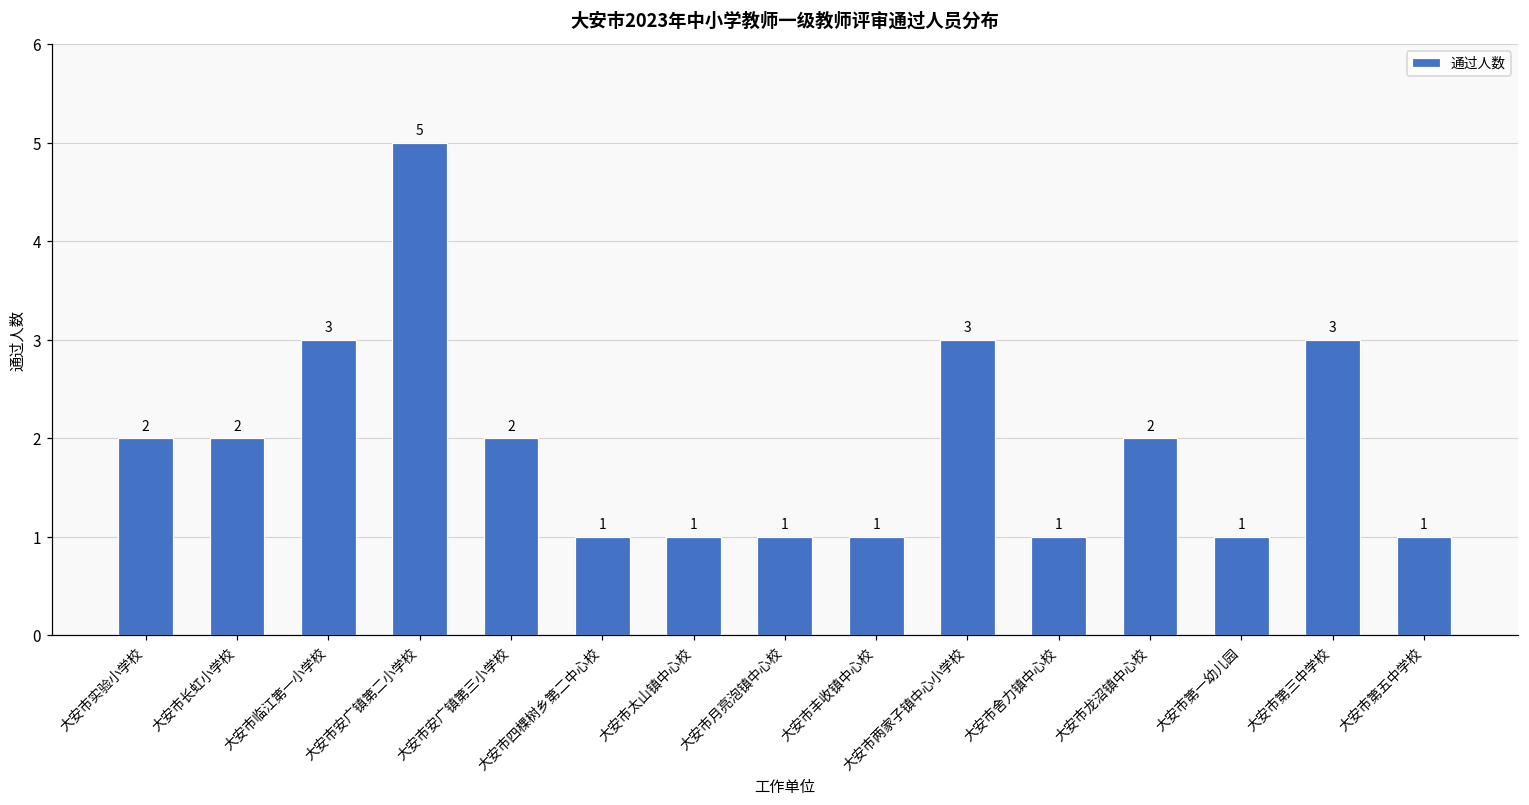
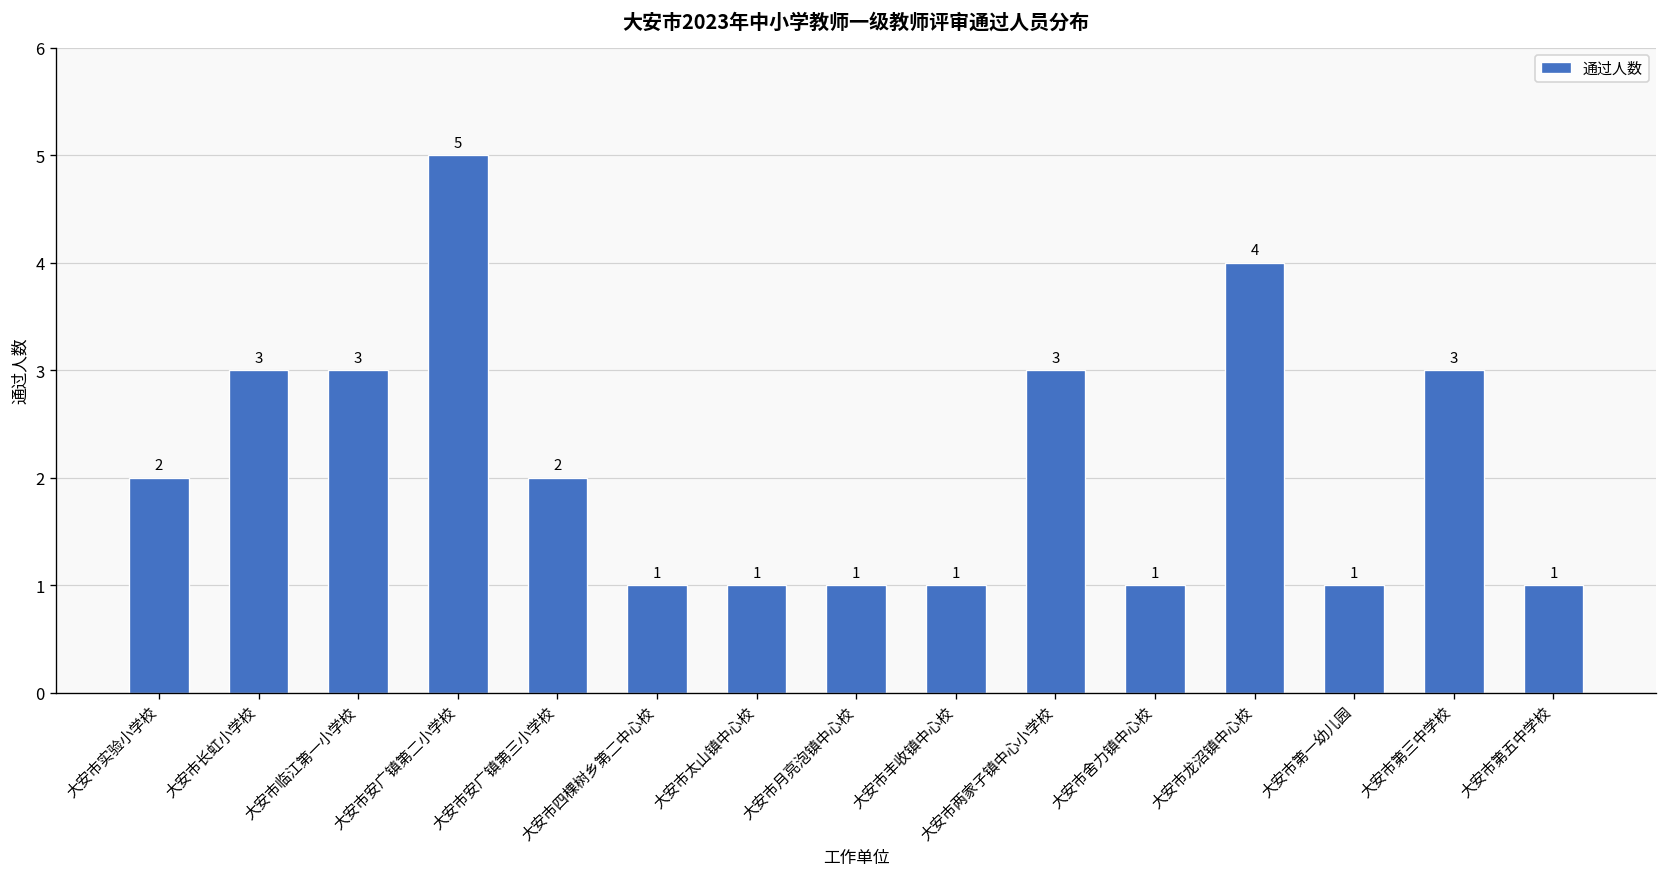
  {
    "大安市实验小学校": 2,
-   "大安市长虹小学校": 2,
+   "大安市长虹小学校": 3,
    "大安市临江第一小学校": 3,
    "大安市安广镇第二小学校": 5,
    "大安市安广镇第三小学校": 2,
    "大安市四棵树乡第二中心校": 1,
    "大安市太山镇中心校": 1,
    "大安市月亮泡镇中心校": 1,
    "大安市丰收镇中心校": 1,
    "大安市两家子镇中心小学校": 3,
    "大安市舍力镇中心校": 1,
-   "大安市龙沼镇中心校": 2,
+   "大安市龙沼镇中心校": 4,
    "大安市第一幼儿园": 1,
    "大安市第三中学校": 3,
    "大安市第五中学校": 1
  }
